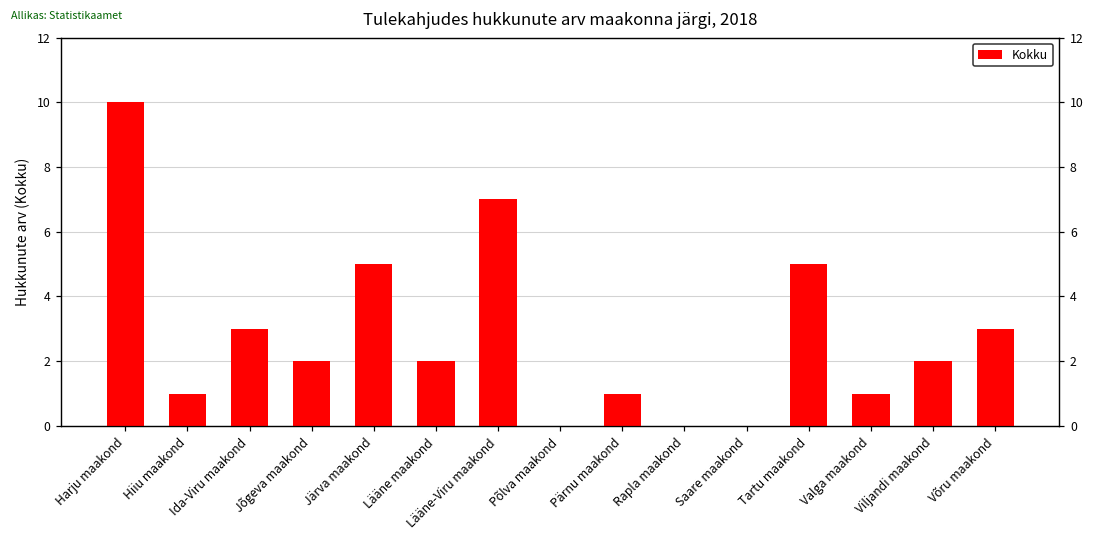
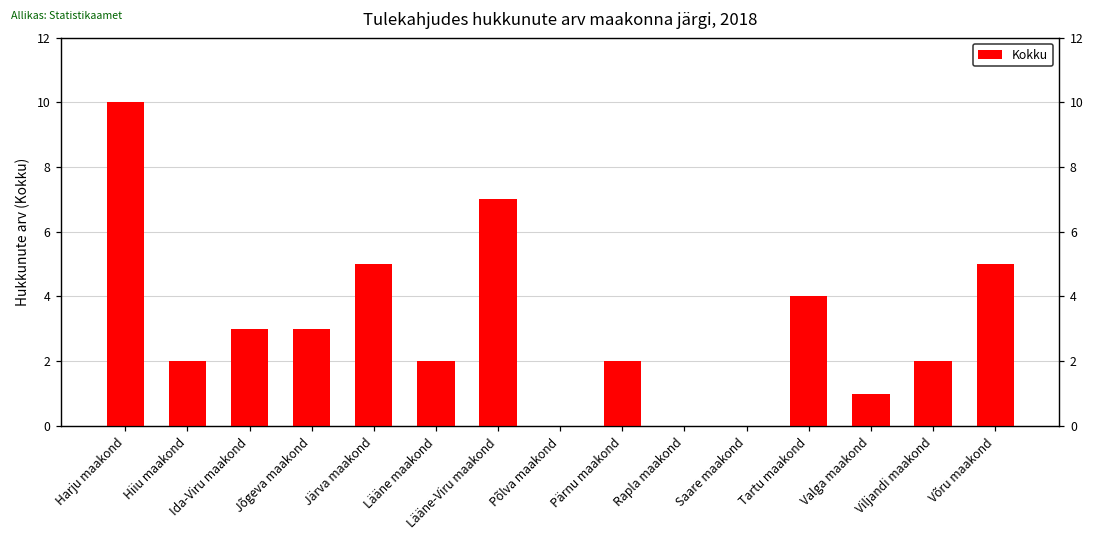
  {
    "Harju maakond": 10,
-   "Hiiu maakond": 1,
+   "Hiiu maakond": 2,
    "Ida-Viru maakond": 3,
-   "Jõgeva maakond": 2,
+   "Jõgeva maakond": 3,
    "Järva maakond": 5,
    "Lääne maakond": 2,
    "Lääne-Viru maakond": 7,
    "Põlva maakond": 0,
-   "Pärnu maakond": 1,
+   "Pärnu maakond": 2,
    "Rapla maakond": 0,
    "Saare maakond": 0,
-   "Tartu maakond": 5,
+   "Tartu maakond": 4,
    "Valga maakond": 1,
    "Viljandi maakond": 2,
-   "Võru maakond": 3
+   "Võru maakond": 5
  }
